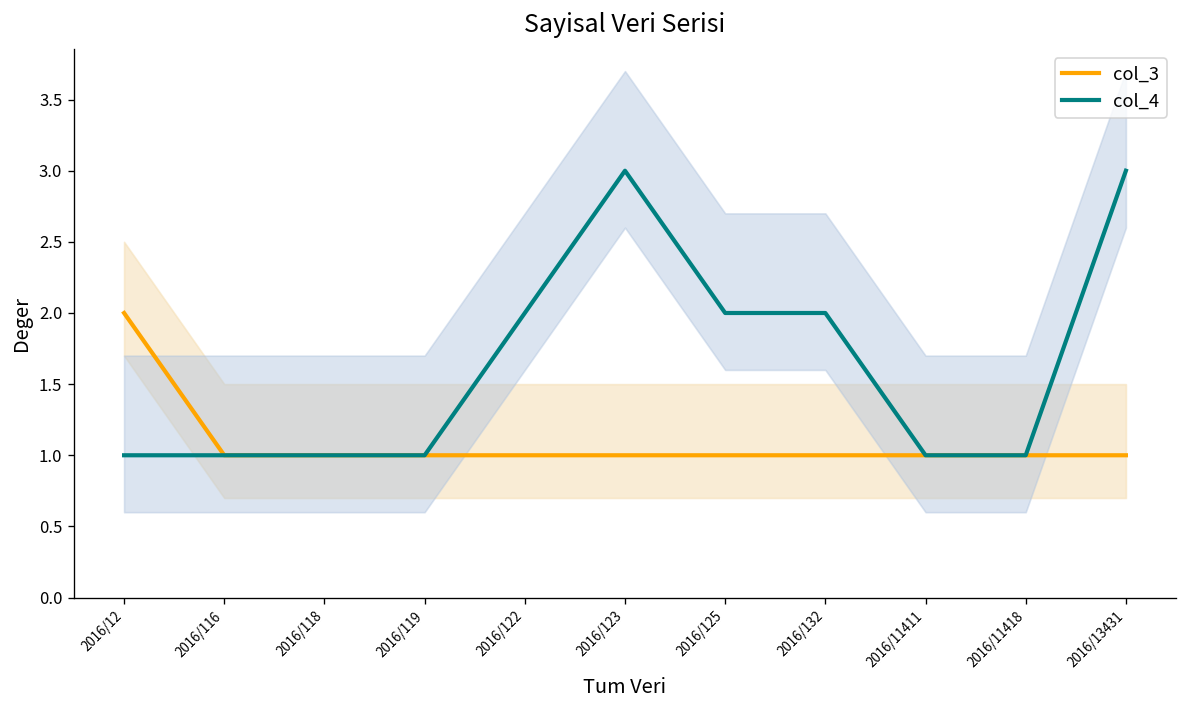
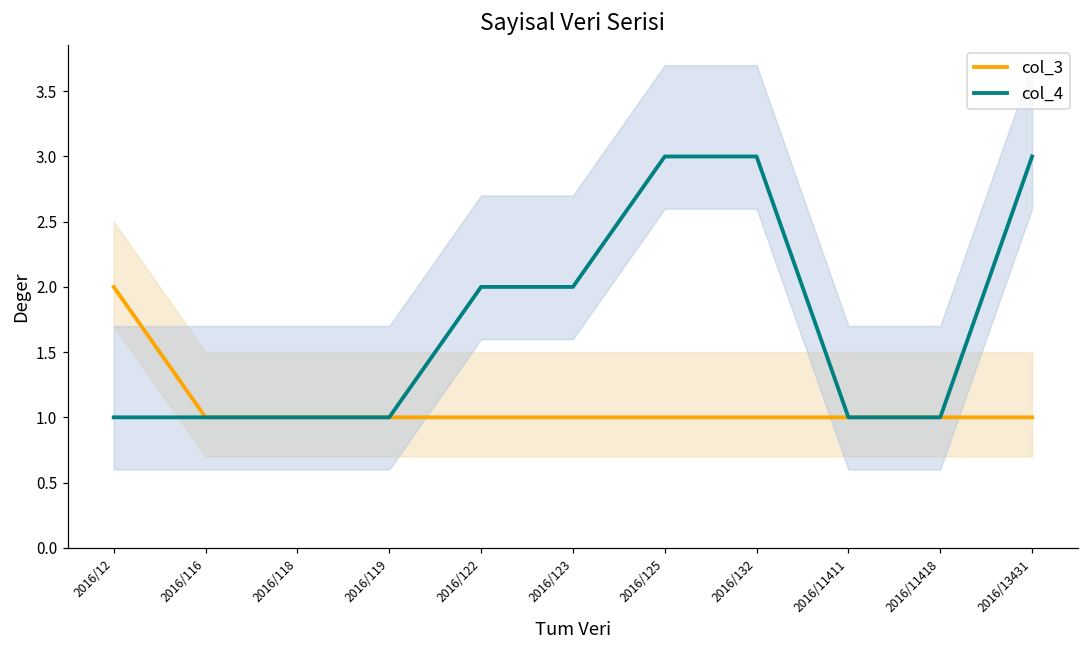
  {
    "col_3": {
      "2016/12": 2,
      "2016/122": 1,
      "2016/123": 1,
      "2016/125": 1,
      "2016/132": 1,
      "2016/13431": 1
    },
    "col_4": {
      "2016/12": 1,
      "2016/122": 2,
-     "2016/123": 3,
-     "2016/125": 2,
-     "2016/132": 2,
+     "2016/123": 2,
+     "2016/125": 3,
+     "2016/132": 3,
      "2016/13431": 3
    }
  }
